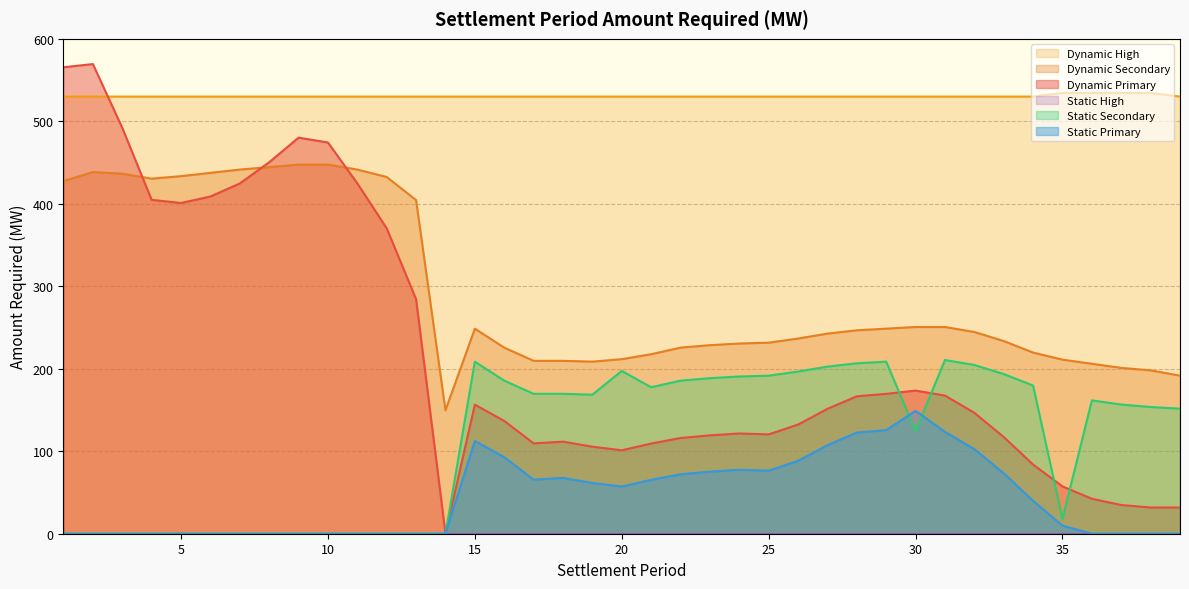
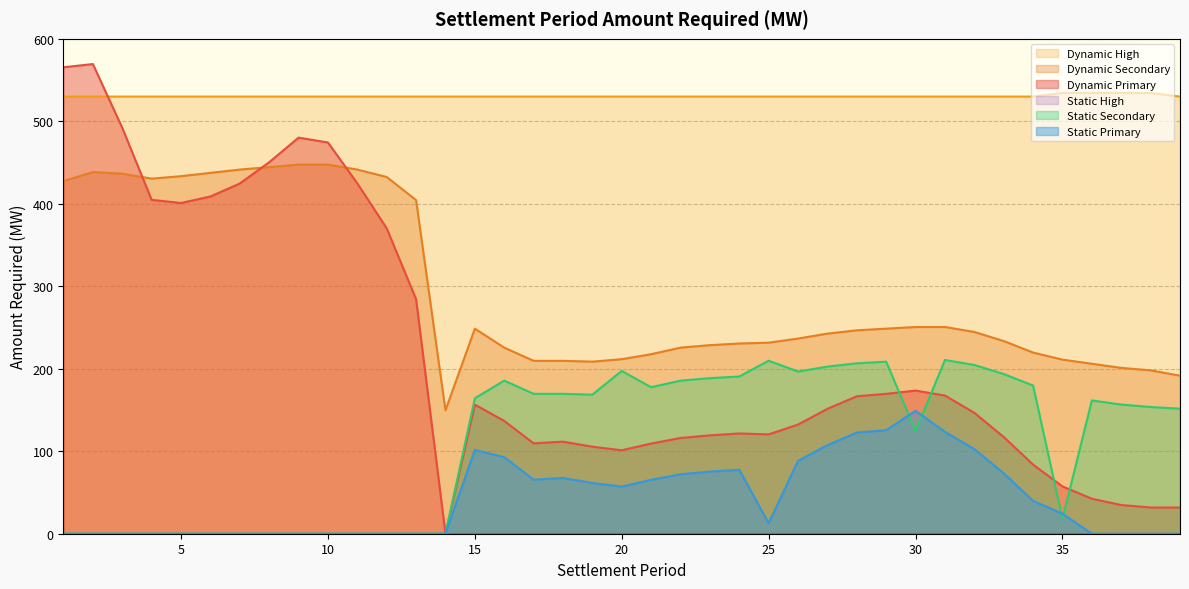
  {
    "Static High": {
      "15": 0,
      "20": 0,
      "25": 0,
      "30": 0,
      "35": 0
    },
    "Static Secondary": {
-     "15": 210,
+     "15": 160,
      "20": 200,
-     "25": 190,
+     "25": 210,
      "30": 120,
      "35": 20
    },
    "Static Primary": {
-     "15": 110,
+     "15": 100,
      "20": 60,
-     "25": 80,
+     "25": 10,
      "30": 150,
-     "35": 10
+     "35": 20
    }
  }
